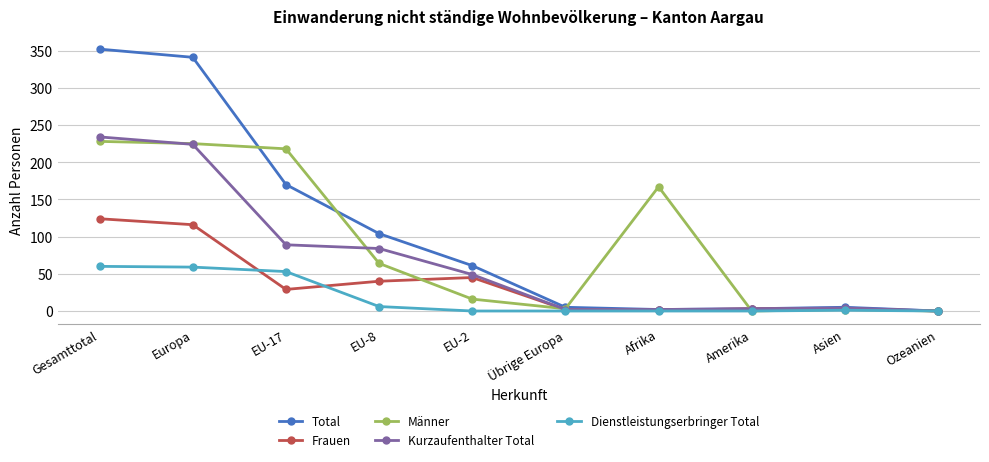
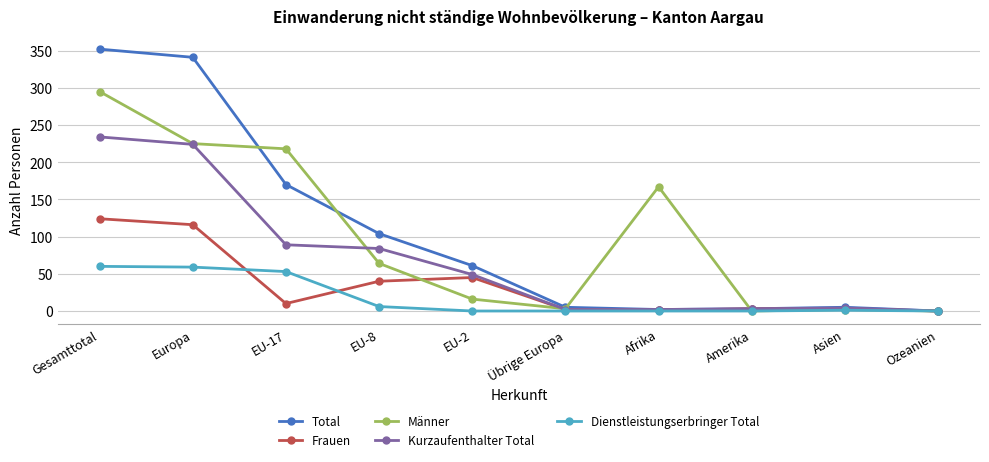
  {
    "Frauen": {
      "Gesamttotal": 120,
      "Europa": 120,
-     "EU-17": 30,
+     "EU-17": 10,
      "EU-8": 40,
      "EU-2": 50
    },
    "Männer": {
-     "Gesamttotal": 230,
+     "Gesamttotal": 300,
      "EU-17": 220,
      "EU-8": 60,
      "EU-2": 20,
      "Afrika": 170
    },
    "Kurzaufenthalter Total": {
      "Gesamttotal": 230,
      "EU-17": 90,
      "EU-8": 80,
      "EU-2": 50
    }
  }
